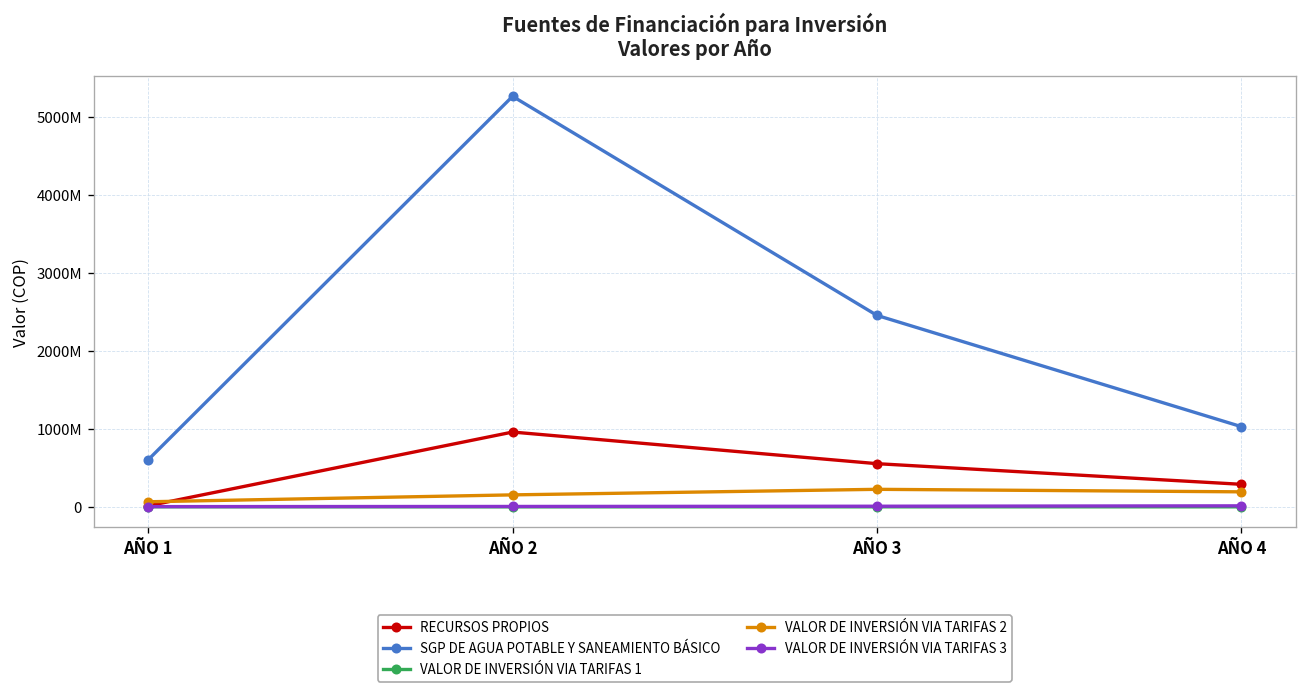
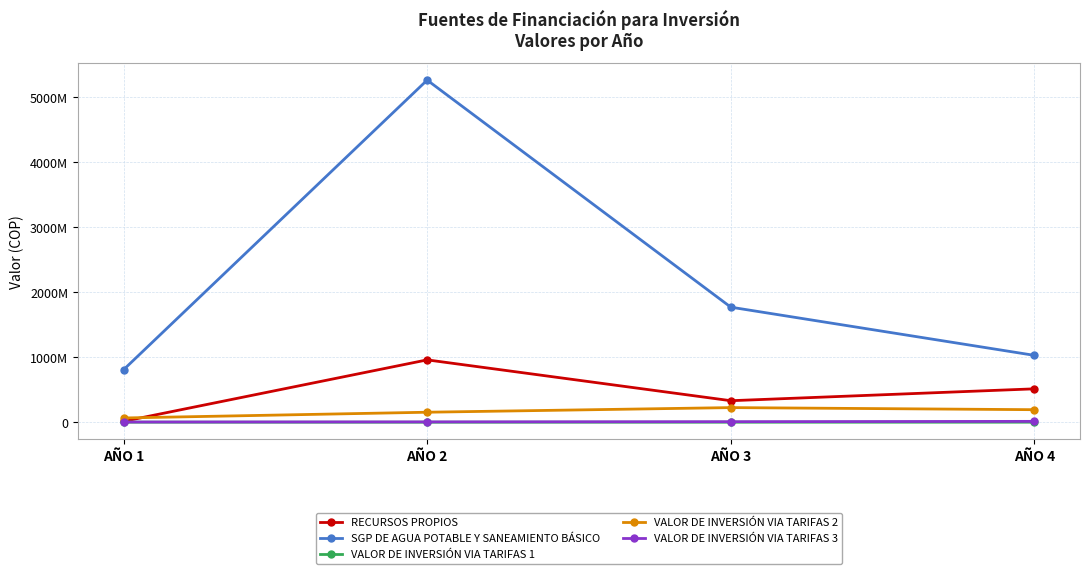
  {
    "RECURSOS PROPIOS": {
      "AÑO 2": 1000000000,
-     "AÑO 3": 600000000,
-     "AÑO 4": 300000000
+     "AÑO 3": 300000000,
+     "AÑO 4": 500000000
    },
    "SGP DE AGUA POTABLE Y SANEAMIENTO BÁSICO": {
-     "AÑO 1": 600000000,
+     "AÑO 1": 800000000,
      "AÑO 2": 5300000000,
-     "AÑO 3": 2500000000,
+     "AÑO 3": 1800000000,
      "AÑO 4": 1000000000
    },
    "VALOR DE INVERSIÓN VIA TARIFAS 2": {
      "AÑO 1": 100000000,
      "AÑO 2": 200000000,
      "AÑO 3": 200000000,
      "AÑO 4": 200000000
    }
  }
